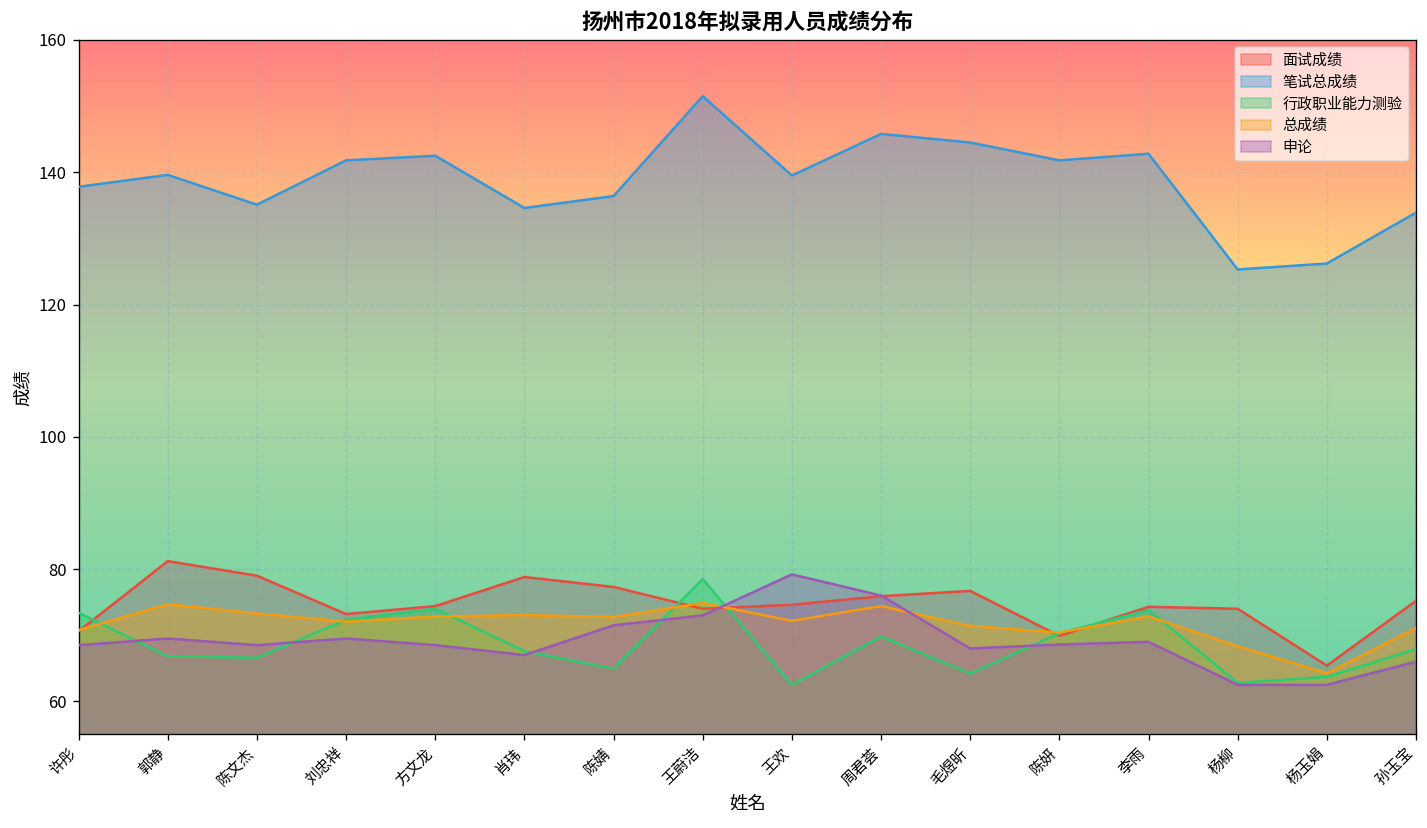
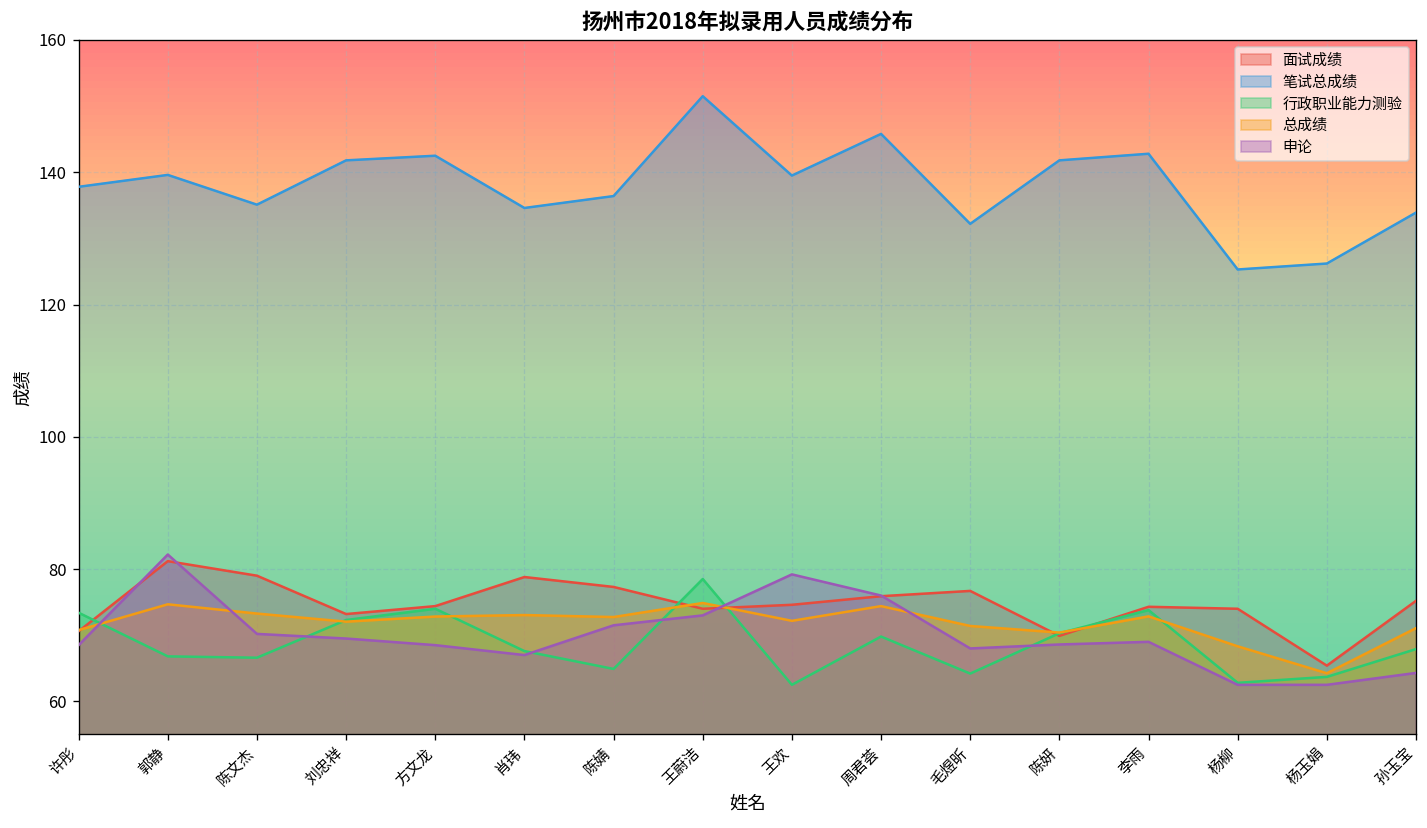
  {
    "笔试总成绩": {
      "许彤": 138,
      "郭静": 140,
      "陈文杰": 135,
      "刘忠祥": 142,
      "方文龙": 143,
      "肖玮": 135,
      "陈婧": 136,
      "王蔚洁": 152,
      "王欢": 140,
      "周君荟": 146,
-     "毛煜昕": 145,
+     "毛煜昕": 132,
      "陈妍": 142,
      "李雨": 143,
      "杨柳": 125,
      "杨玉娟": 126,
      "孙玉宝": 134
    },
    "行政职业能力测验": {
      "许彤": 73,
      "郭静": 67,
      "陈文杰": 67,
      "肖玮": 68,
      "陈婧": 65,
      "王蔚洁": 79,
      "王欢": 63,
      "周君荟": 70,
      "毛煜昕": 64,
      "李雨": 74,
      "杨玉娟": 64,
      "孙玉宝": 68
    },
    "申论": {
      "许彤": 69,
-     "郭静": 70,
-     "陈文杰": 69,
+     "郭静": 82,
+     "陈文杰": 70,
      "刘忠祥": 70,
      "方文龙": 69,
      "肖玮": 67,
      "陈婧": 72,
      "王蔚洁": 73,
      "王欢": 79,
      "毛煜昕": 68,
      "陈妍": 69,
      "李雨": 69,
      "杨玉娟": 63,
-     "孙玉宝": 66
+     "孙玉宝": 64
    }
  }
